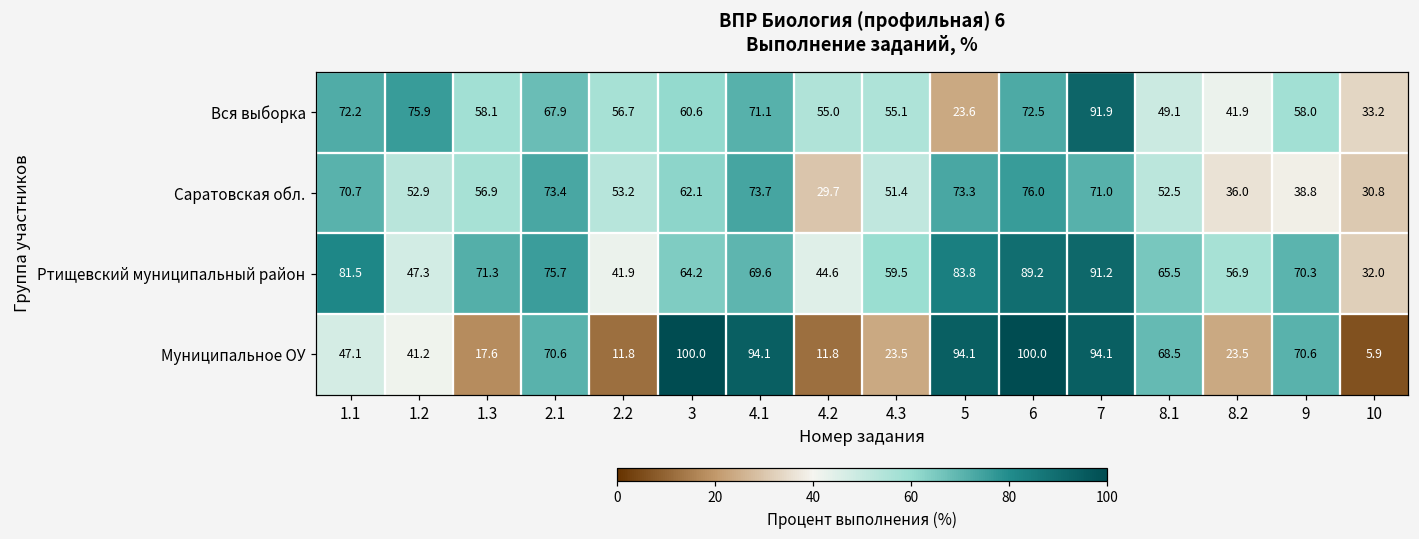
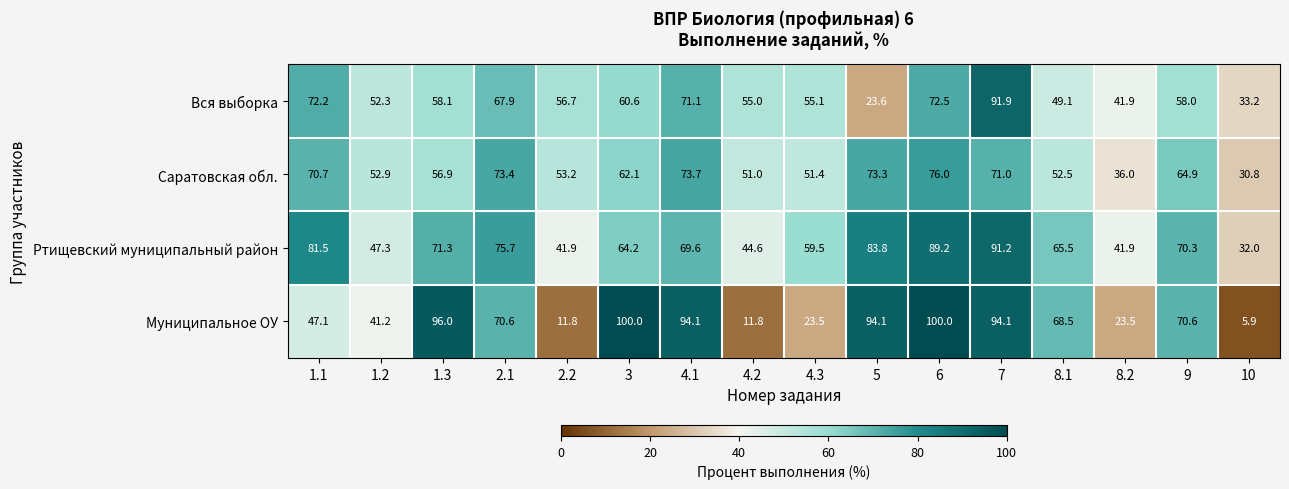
  {
    "Вся выборка": {
      "1.1": 72.2,
-     "1.2": 75.9,
+     "1.2": 52.3,
      "1.3": 58.1,
      "2.1": 67.9,
      "2.2": 56.7,
      "3": 60.6,
      "4.1": 71.1,
      "4.2": 55.0,
      "4.3": 55.1,
      "5": 23.6,
      "6": 72.5,
      "7": 91.9,
      "8.1": 49.1,
      "8.2": 41.9,
      "9": 58.0,
      "10": 33.2
    },
    "Саратовская обл.": {
      "1.1": 70.7,
      "1.2": 52.9,
      "1.3": 56.9,
      "2.1": 73.4,
      "2.2": 53.2,
      "3": 62.1,
      "4.1": 73.7,
-     "4.2": 29.7,
+     "4.2": 51.0,
      "4.3": 51.4,
      "5": 73.3,
      "6": 76.0,
      "7": 71.0,
      "8.1": 52.5,
      "8.2": 36.0,
-     "9": 38.8,
+     "9": 64.9,
      "10": 30.8
    },
    "Ртищевский муниципальный район": {
      "1.1": 81.5,
      "1.2": 47.3,
      "1.3": 71.3,
      "2.1": 75.7,
      "2.2": 41.9,
      "3": 64.2,
      "4.1": 69.6,
      "4.2": 44.6,
      "4.3": 59.5,
      "5": 83.8,
      "6": 89.2,
      "7": 91.2,
      "8.1": 65.5,
-     "8.2": 56.9,
+     "8.2": 41.9,
      "9": 70.3,
      "10": 32.0
    },
    "Муниципальное ОУ": {
      "1.1": 47.1,
      "1.2": 41.2,
-     "1.3": 17.6,
+     "1.3": 96.0,
      "2.1": 70.6,
      "2.2": 11.8,
      "3": 100.0,
      "4.1": 94.1,
      "4.2": 11.8,
      "4.3": 23.5,
      "5": 94.1,
      "6": 100.0,
      "7": 94.1,
      "8.1": 68.5,
      "8.2": 23.5,
      "9": 70.6,
      "10": 5.9
    }
  }
